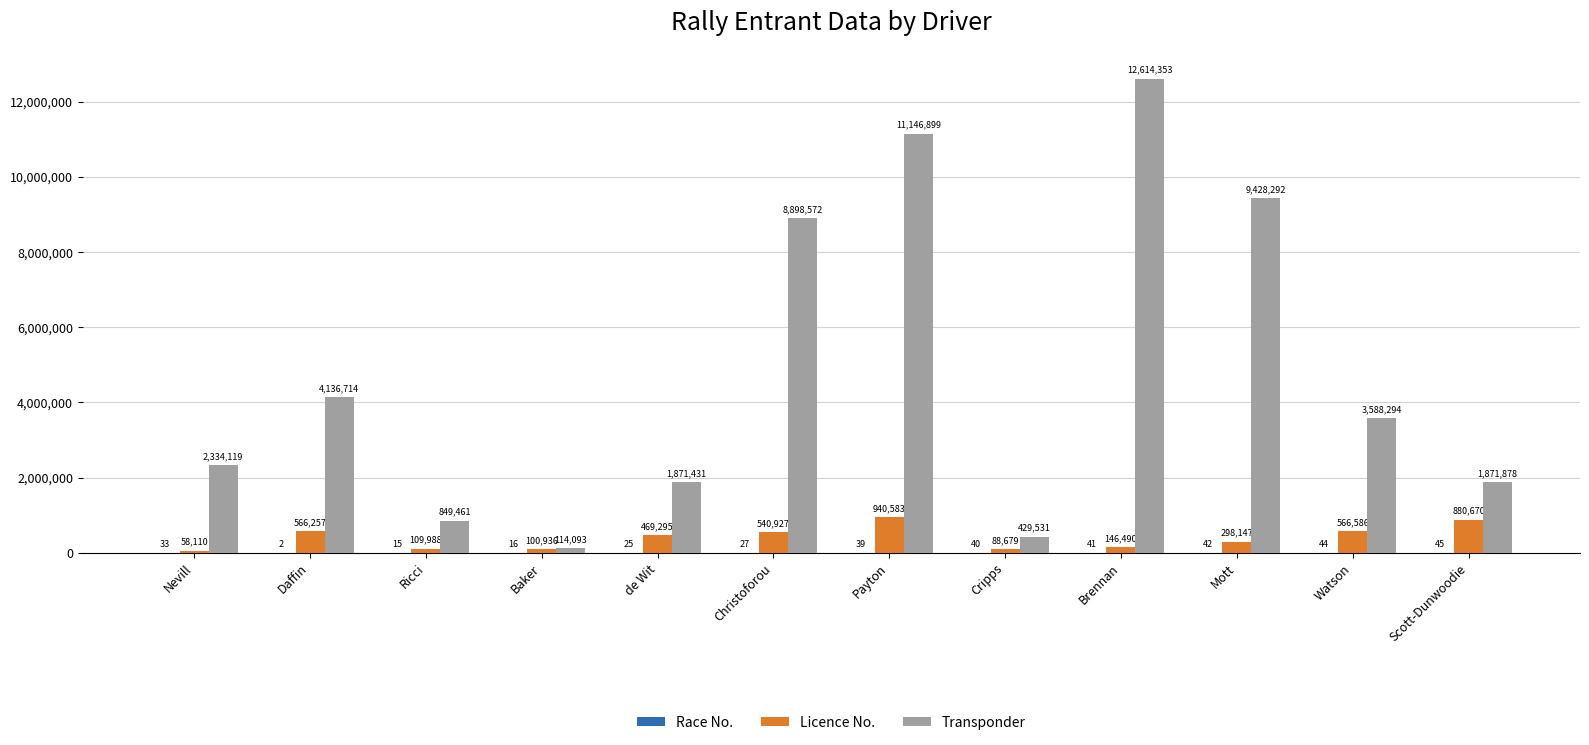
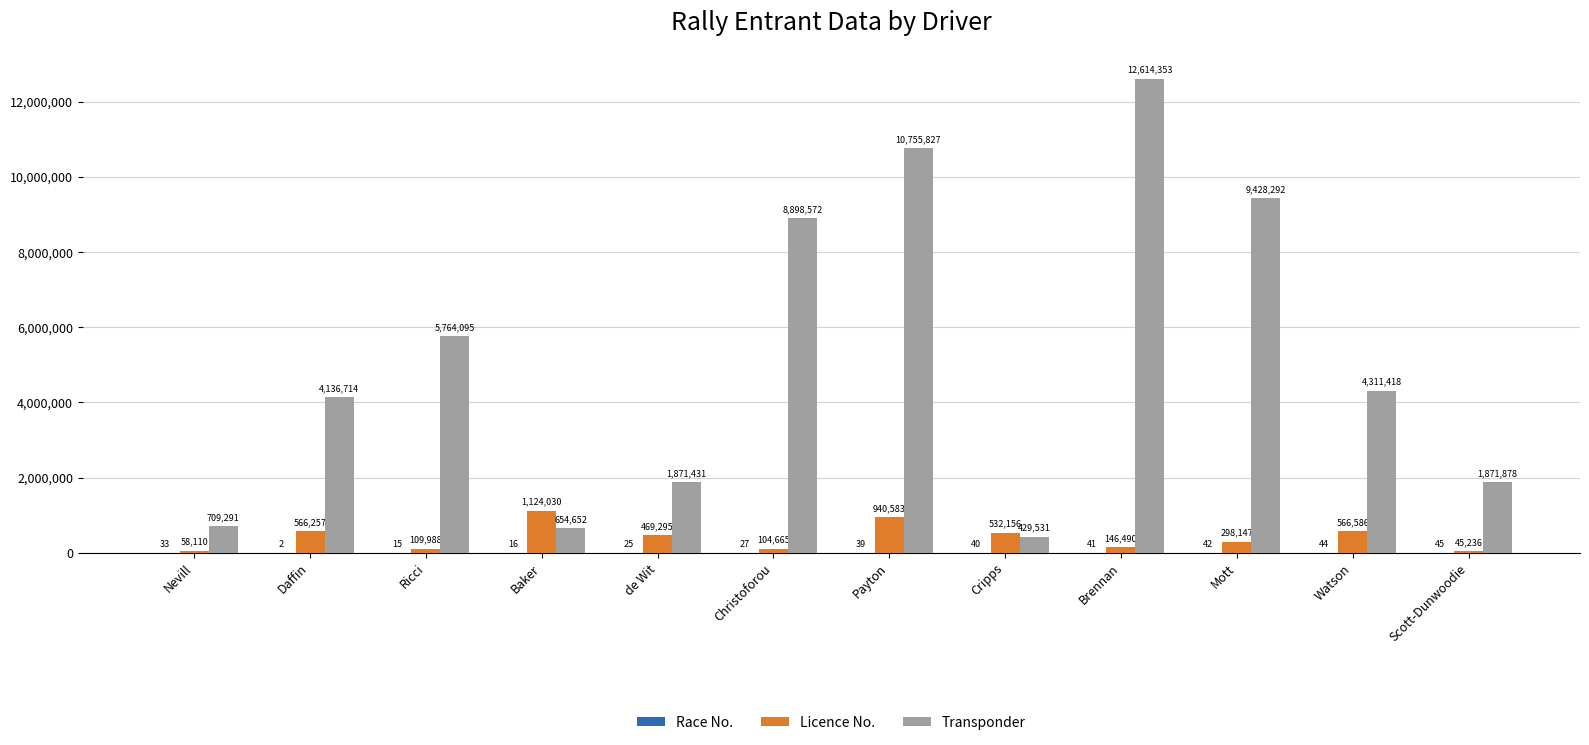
  {
    "Race No.": {
      "Nevill": "33",
      "Daffin": "2",
      "Ricci": "15",
      "Baker": "16",
      "de Wit": "25",
      "Christoforou": "27",
      "Payton": "39",
      "Cripps": "40",
      "Brennan": "41",
      "Mott": "42",
      "Watson": "44",
      "Scott-Dunwoodie": "45"
    },
    "Licence No.": {
      "Nevill": "58,110",
      "Daffin": "566,257",
      "Ricci": "109,988",
-     "Baker": "100,936",
+     "Baker": "1,124,030",
      "de Wit": "469,295",
-     "Christoforou": "540,927",
+     "Christoforou": "104,665",
      "Payton": "940,583",
-     "Cripps": "88,679",
+     "Cripps": "532,156",
      "Brennan": "146,490",
      "Mott": "298,147",
      "Watson": "566,586",
-     "Scott-Dunwoodie": "880,670"
+     "Scott-Dunwoodie": "45,236"
    },
    "Transponder": {
-     "Nevill": "2,334,119",
+     "Nevill": "709,291",
      "Daffin": "4,136,714",
-     "Ricci": "849,461",
-     "Baker": "114,093",
+     "Ricci": "5,764,095",
+     "Baker": "654,652",
      "de Wit": "1,871,431",
      "Christoforou": "8,898,572",
-     "Payton": "11,146,899",
+     "Payton": "10,755,827",
      "Cripps": "429,531",
      "Brennan": "12,614,353",
      "Mott": "9,428,292",
-     "Watson": "3,588,294",
+     "Watson": "4,311,418",
      "Scott-Dunwoodie": "1,871,878"
    }
  }
